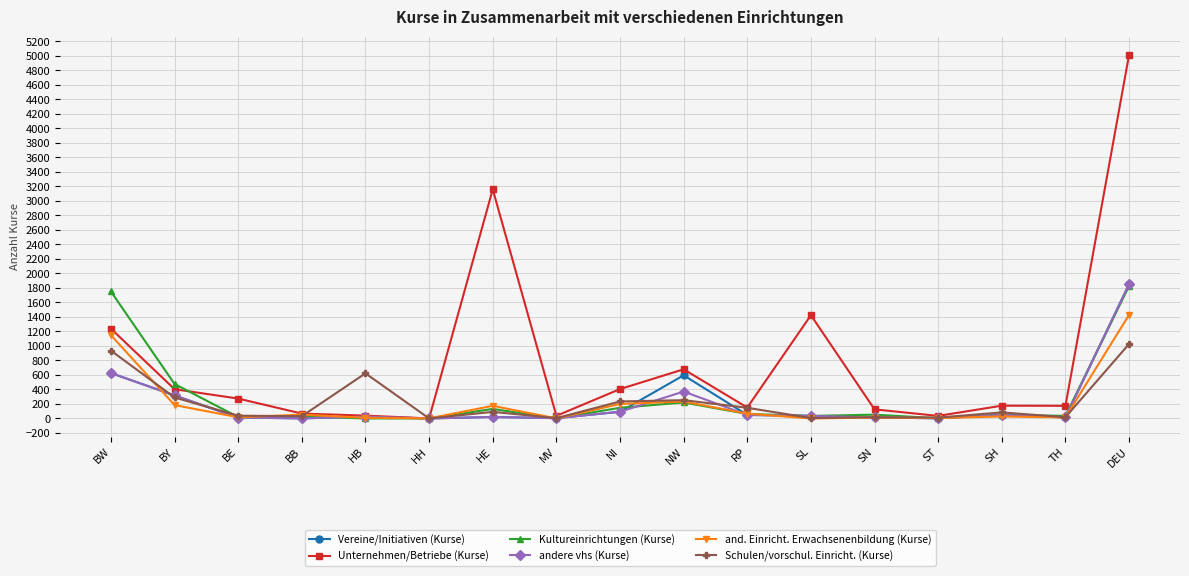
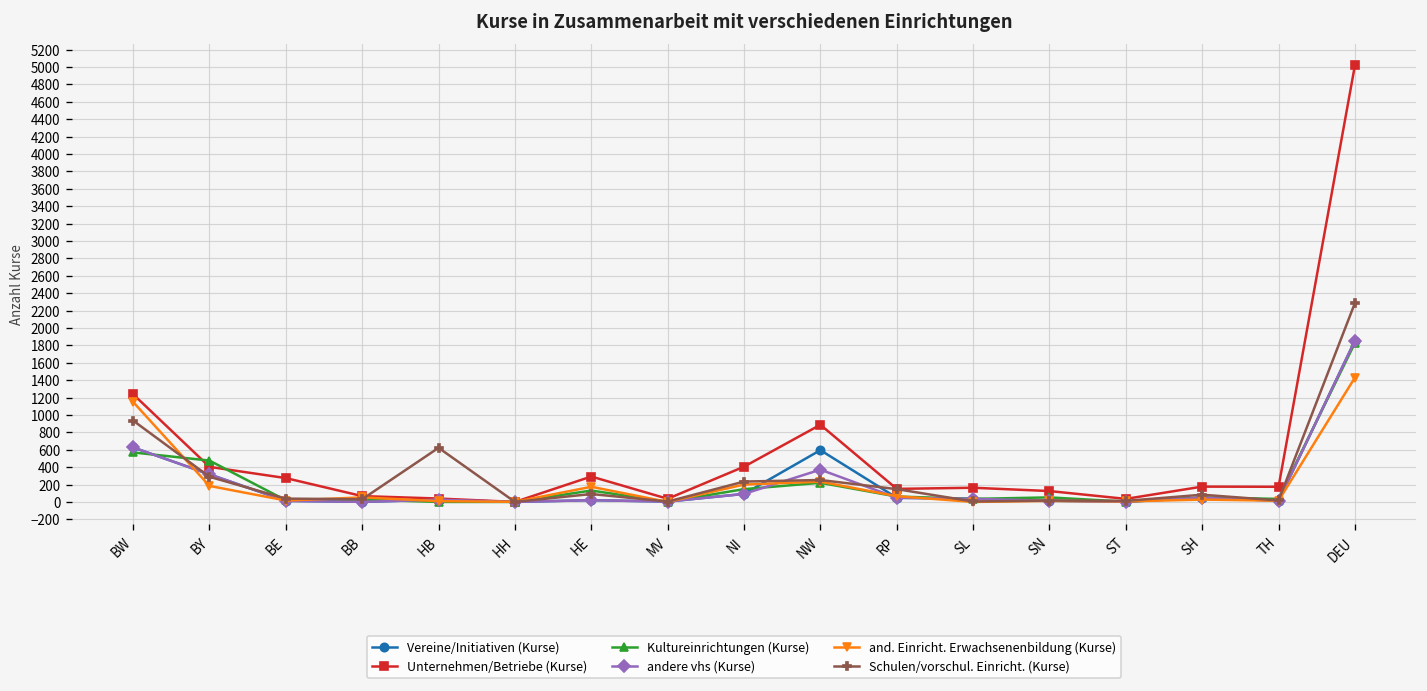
  {
    "Vereine/Initiativen (Kurse)": {
      "NW": 600
    },
    "Unternehmen/Betriebe (Kurse)": {
      "BW": 1200,
      "BY": 400,
      "BE": 300,
-     "HE": 3200,
+     "HE": 300,
      "NI": 400,
-     "NW": 700,
-     "SL": 1400,
+     "NW": 900,
+     "SL": 200,
      "SN": 100,
      "SH": 200,
      "TH": 200,
      "DEU": 5000
    },
    "Kultureinrichtungen (Kurse)": {
-     "BW": 1800,
+     "BW": 600,
      "BY": 500,
      "HE": 100,
      "NI": 100,
      "SN": 100
    },
    "andere vhs (Kurse)": {
      "NW": 400
    },
    "and. Einricht. Erwachsenenbildung (Kurse)": {
      "BW": 1100,
      "BY": 200,
      "HE": 200,
      "DEU": 1400
    },
    "Schulen/vorschul. Einricht. (Kurse)": {
      "BW": 900,
      "HB": 600,
      "HE": 100,
-     "DEU": 1000
+     "DEU": 2300
    }
  }
